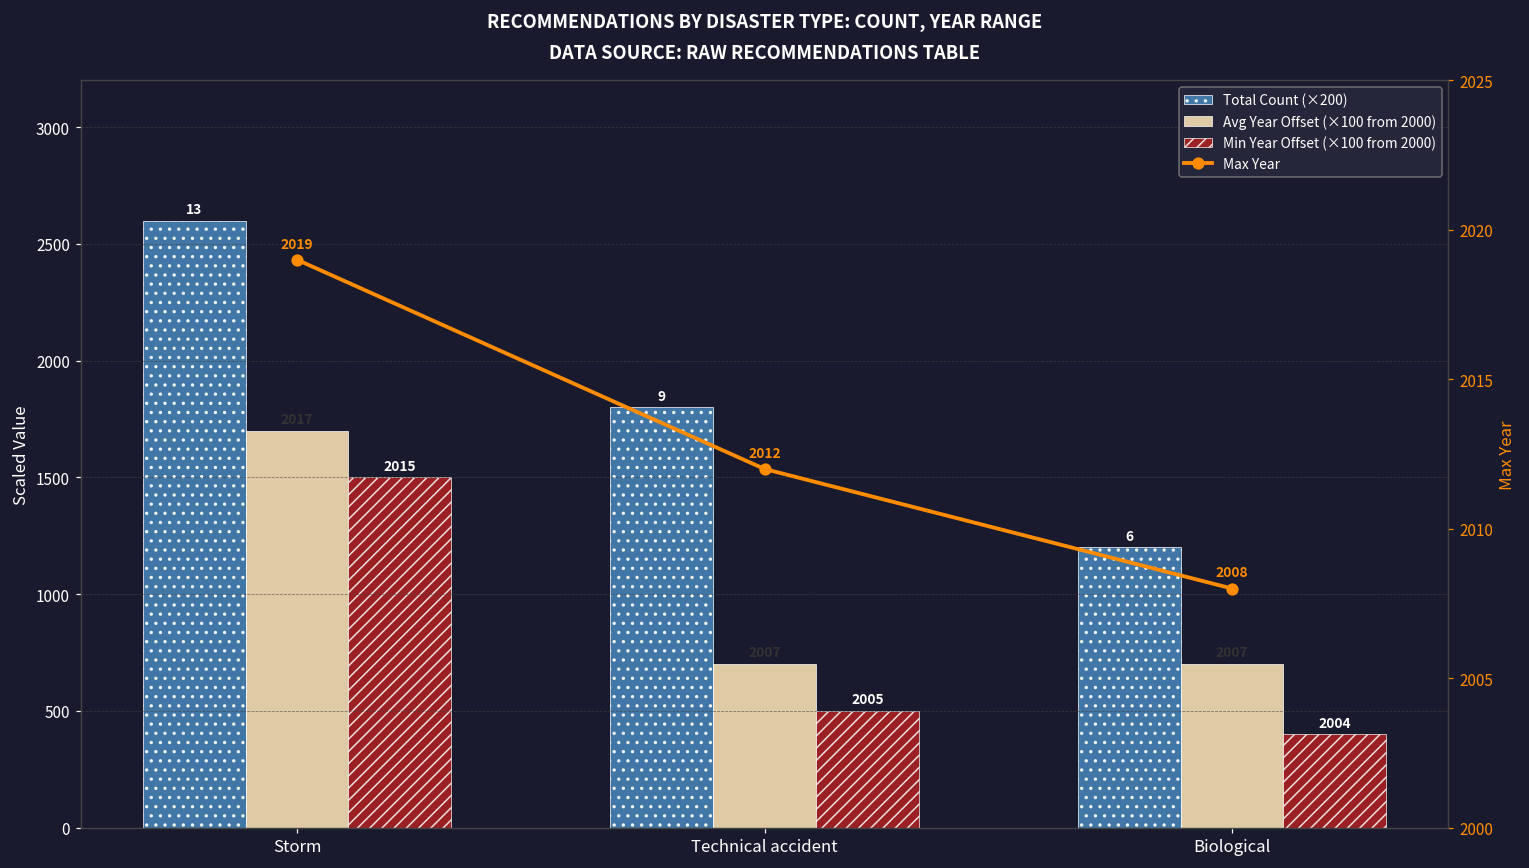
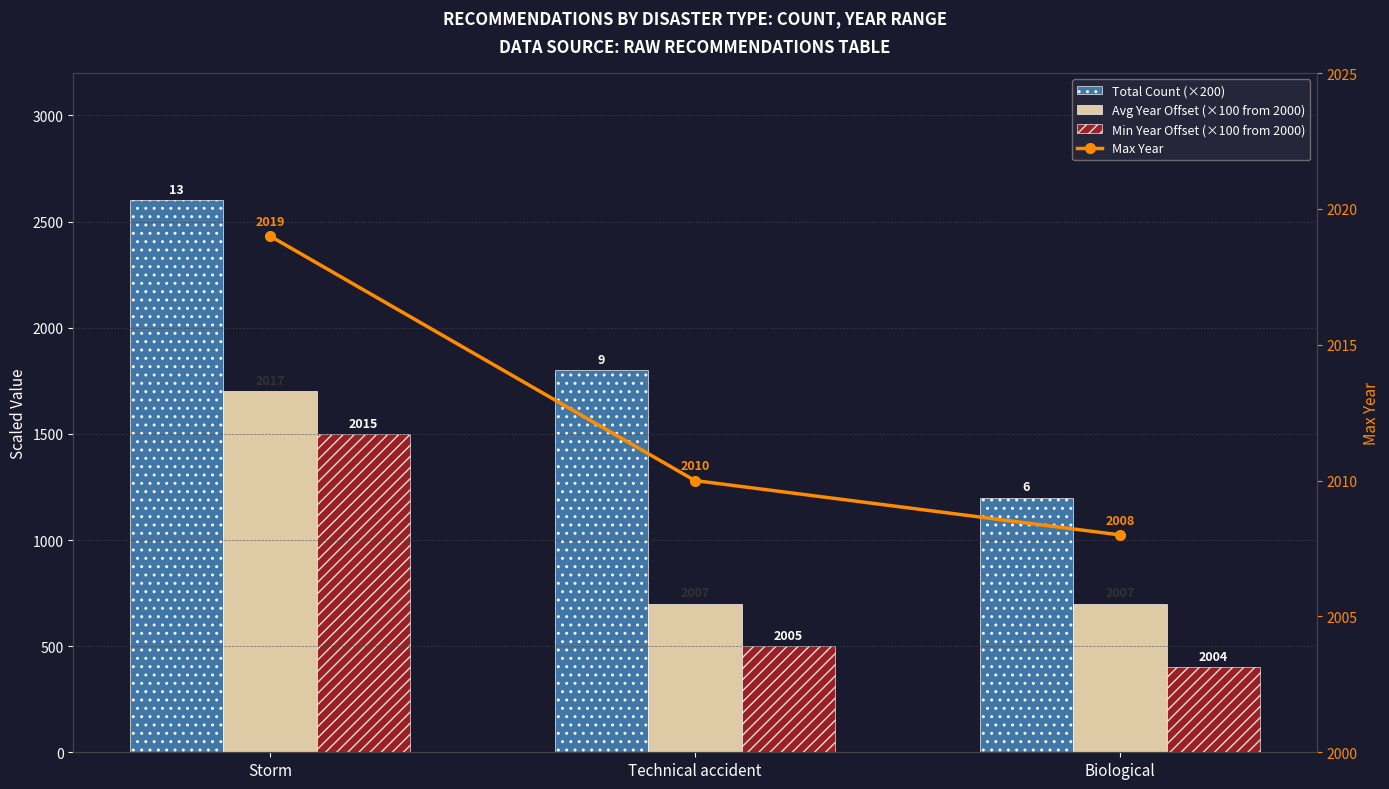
  {
    "Max Year": {
      "Storm": 2019,
-     "Technical accident": 2012,
+     "Technical accident": 2010,
      "Biological": 2008
    }
  }
